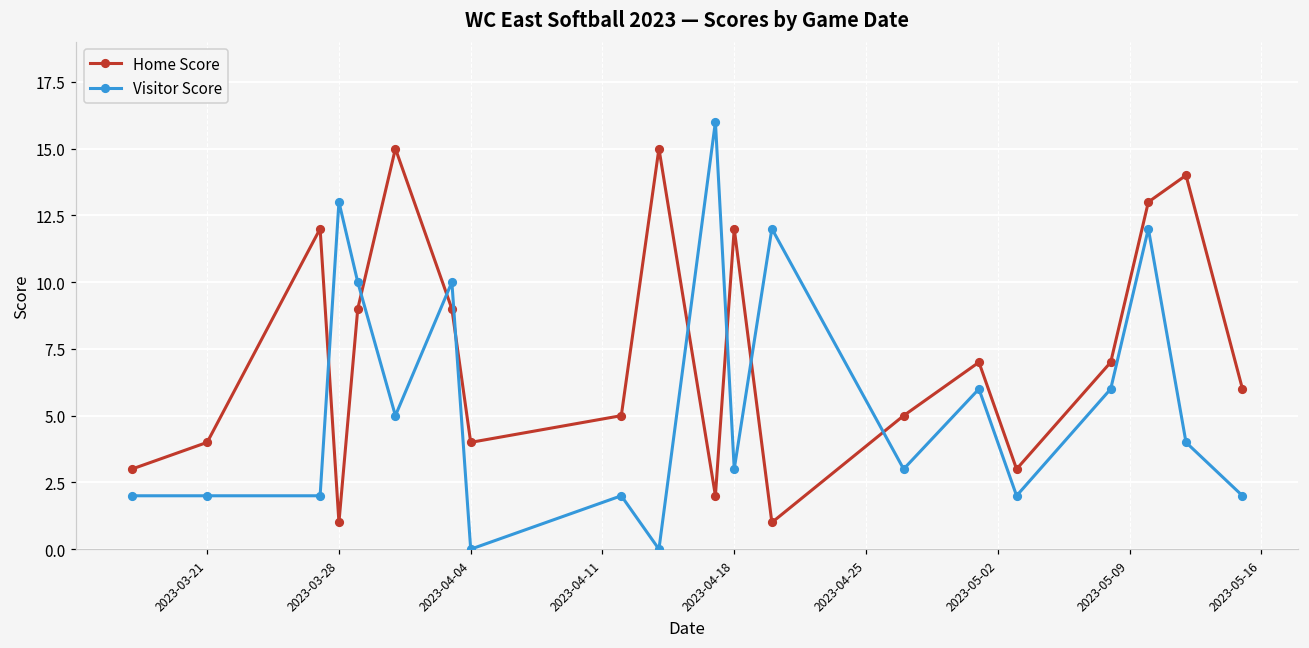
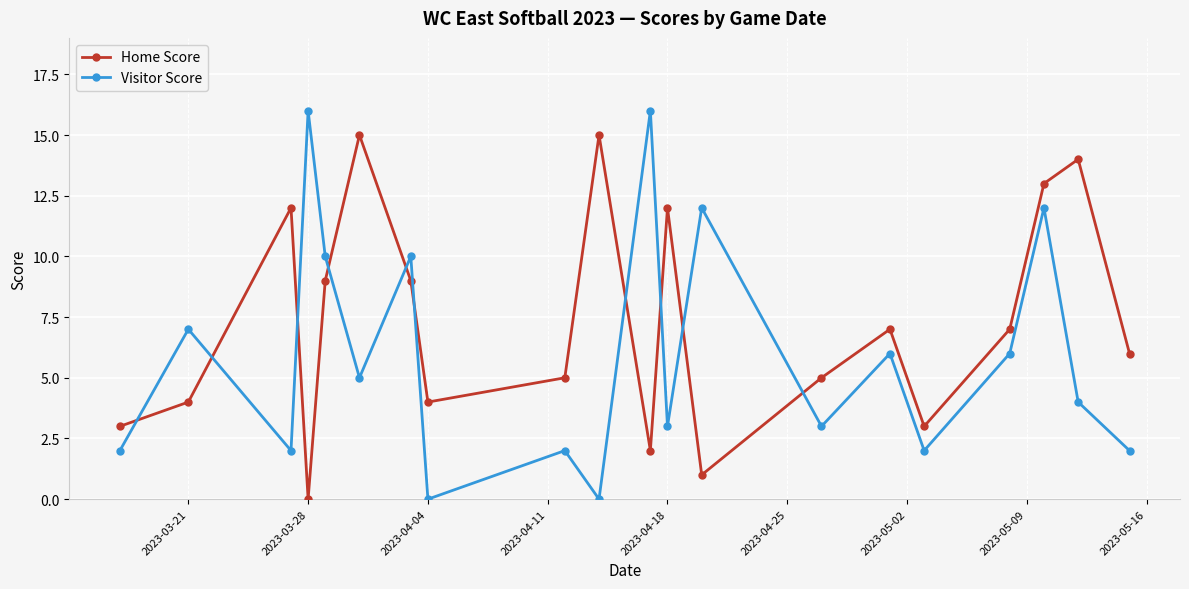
  {
    "Home Score": {
      "2023-03-21": 4,
-     "2023-03-28": 1,
+     "2023-03-28": 0,
      "2023-04-04": 4,
      "2023-04-18": 12
    },
    "Visitor Score": {
-     "2023-03-21": 2,
-     "2023-03-28": 13,
+     "2023-03-21": 7,
+     "2023-03-28": 16,
      "2023-04-04": 0,
      "2023-04-18": 3
    }
  }
